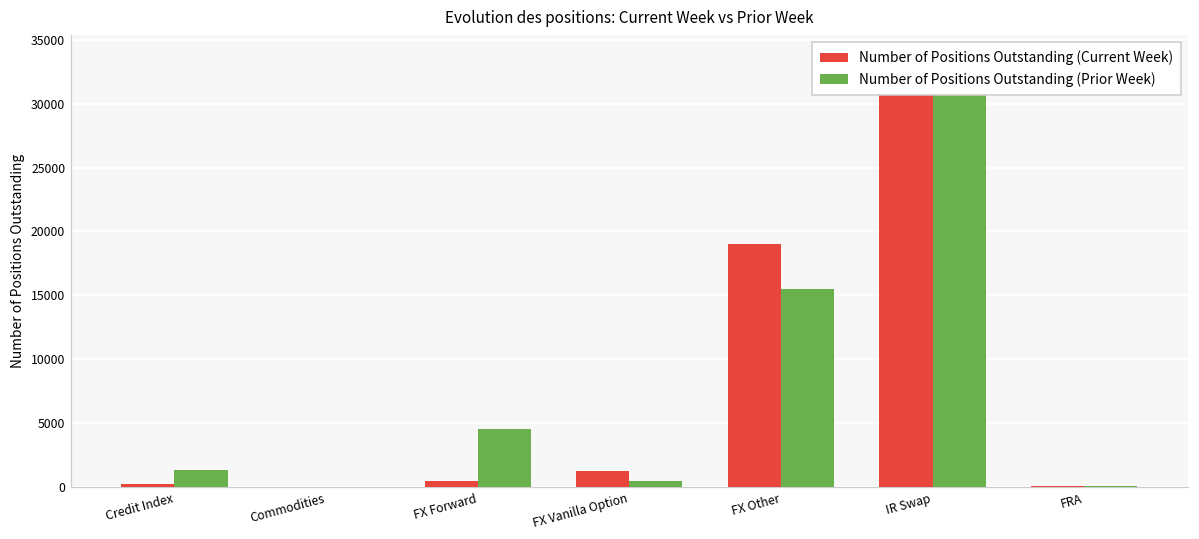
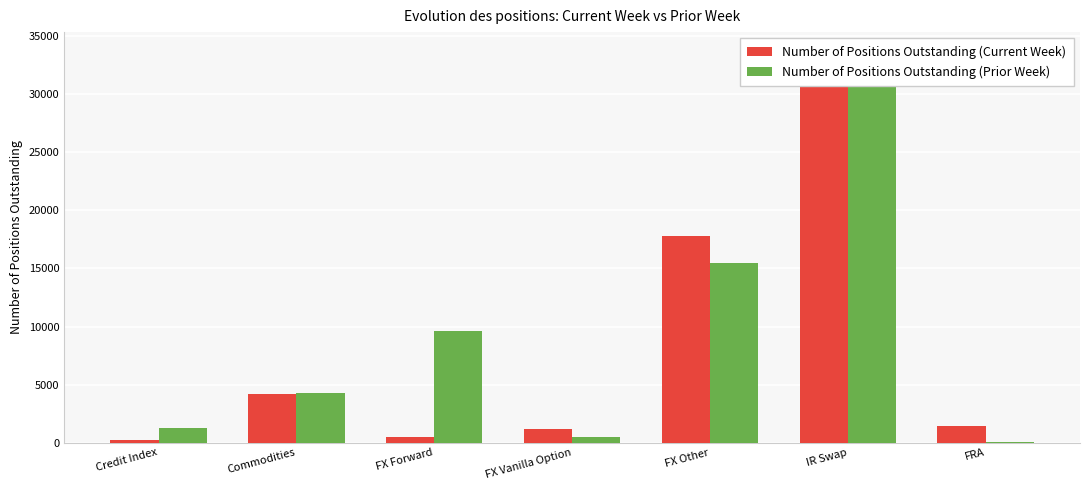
  {
    "Number of Positions Outstanding (Current Week)": {
      "Credit Index": 200,
-     "Commodities": 0,
+     "Commodities": 4200,
      "FX Forward": 400,
      "FX Vanilla Option": 1200,
-     "FX Other": 19000,
-     "FRA": 0
+     "FX Other": 17800,
+     "FRA": 1500
    },
    "Number of Positions Outstanding (Prior Week)": {
      "Credit Index": 1300,
-     "Commodities": 0,
-     "FX Forward": 4500,
+     "Commodities": 4300,
+     "FX Forward": 9600,
      "FX Vanilla Option": 500,
      "FX Other": 15500
    }
  }
